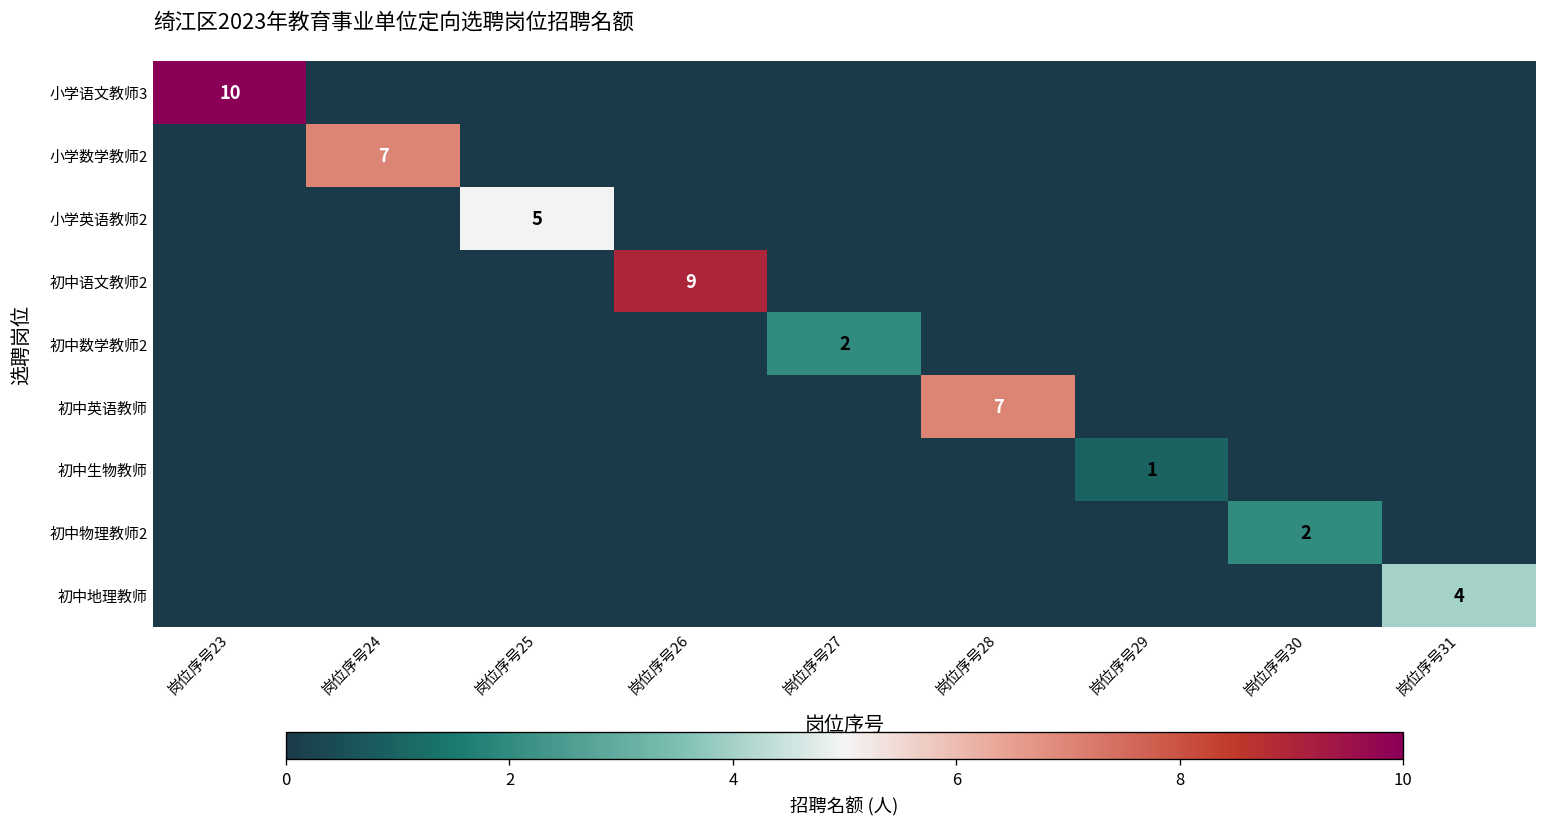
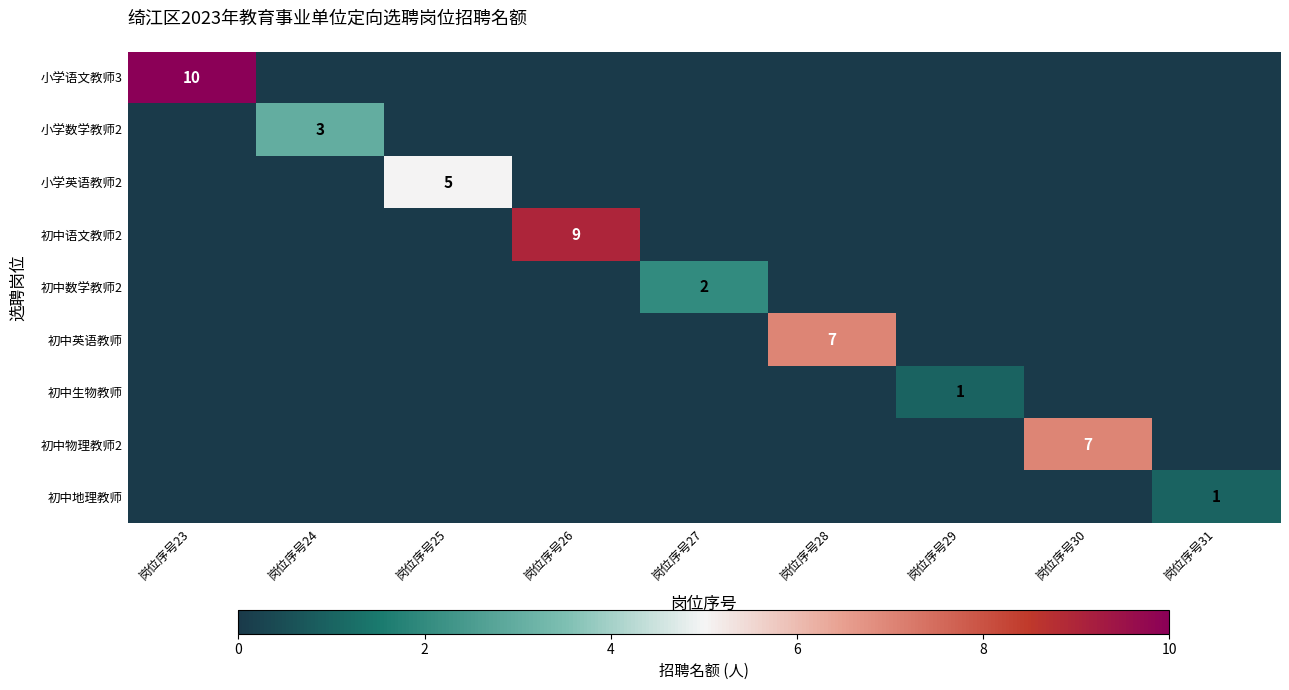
  {
    "小学语文教师3": {
      "岗位序号23": 10
    },
    "小学数学教师2": {
-     "岗位序号24": 7
+     "岗位序号24": 3
    },
    "小学英语教师2": {
      "岗位序号25": 5
    },
    "初中语文教师2": {
      "岗位序号26": 9
    },
    "初中数学教师2": {
      "岗位序号27": 2
    },
    "初中英语教师": {
      "岗位序号28": 7
    },
    "初中生物教师": {
      "岗位序号29": 1
    },
    "初中物理教师2": {
-     "岗位序号30": 2
+     "岗位序号30": 7
    },
    "初中地理教师": {
-     "岗位序号31": 4
+     "岗位序号31": 1
    }
  }
